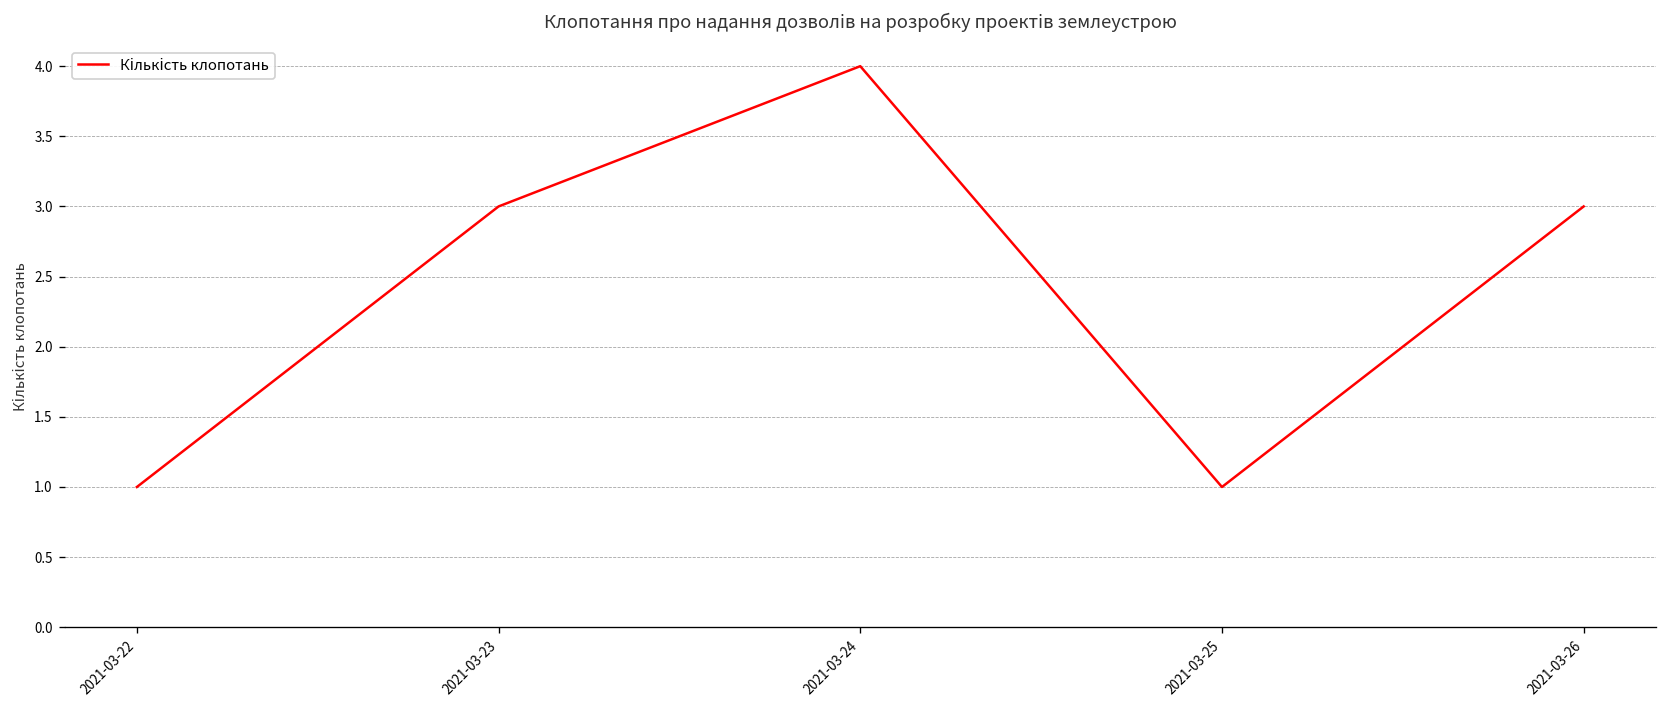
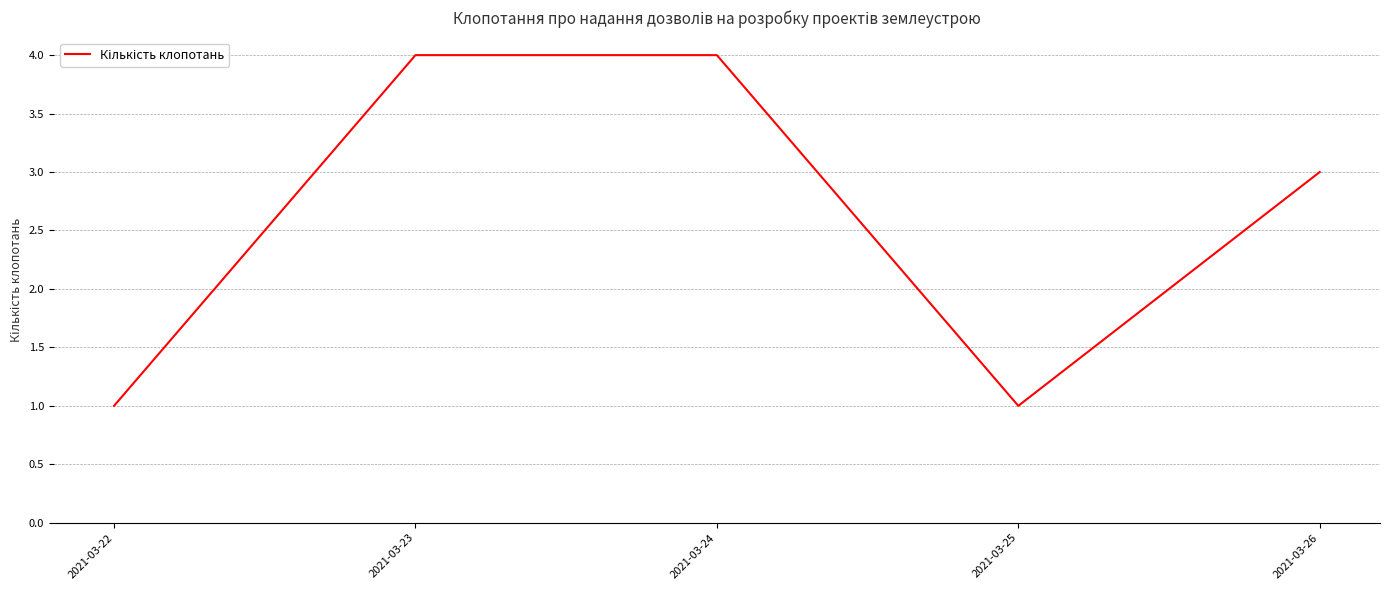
  {
    "2021-03-22": 1,
-   "2021-03-23": 3,
+   "2021-03-23": 4,
    "2021-03-24": 4,
    "2021-03-25": 1,
    "2021-03-26": 3
  }
